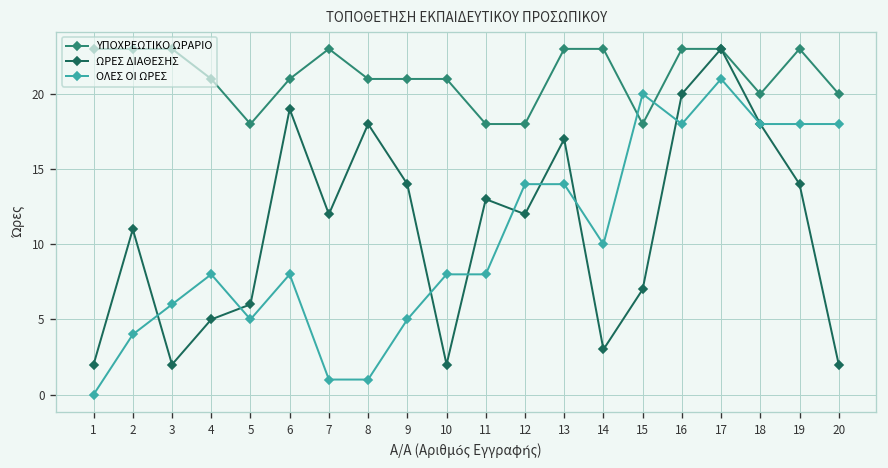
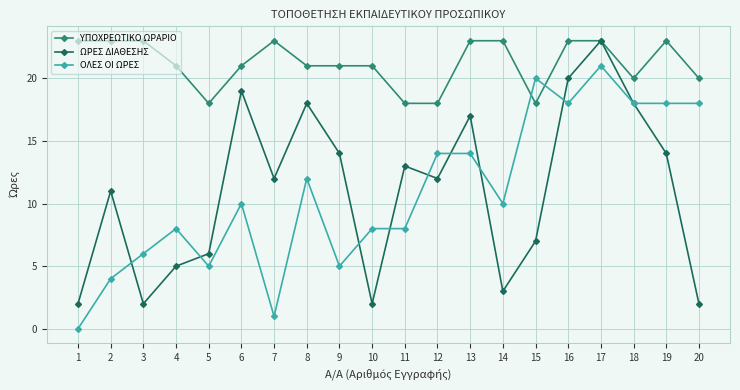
  {
    "ΟΛΕΣ ΟΙ ΩΡΕΣ": {
      "1": 0,
      "2": 4,
      "3": 6,
      "4": 8,
      "5": 5,
-     "6": 8,
+     "6": 10,
      "7": 1,
-     "8": 1,
+     "8": 12,
      "9": 5,
      "10": 8,
      "11": 8,
      "12": 14,
      "13": 14,
      "14": 10,
      "15": 20,
      "16": 18,
      "17": 21,
      "19": 18,
      "20": 18
    }
  }
